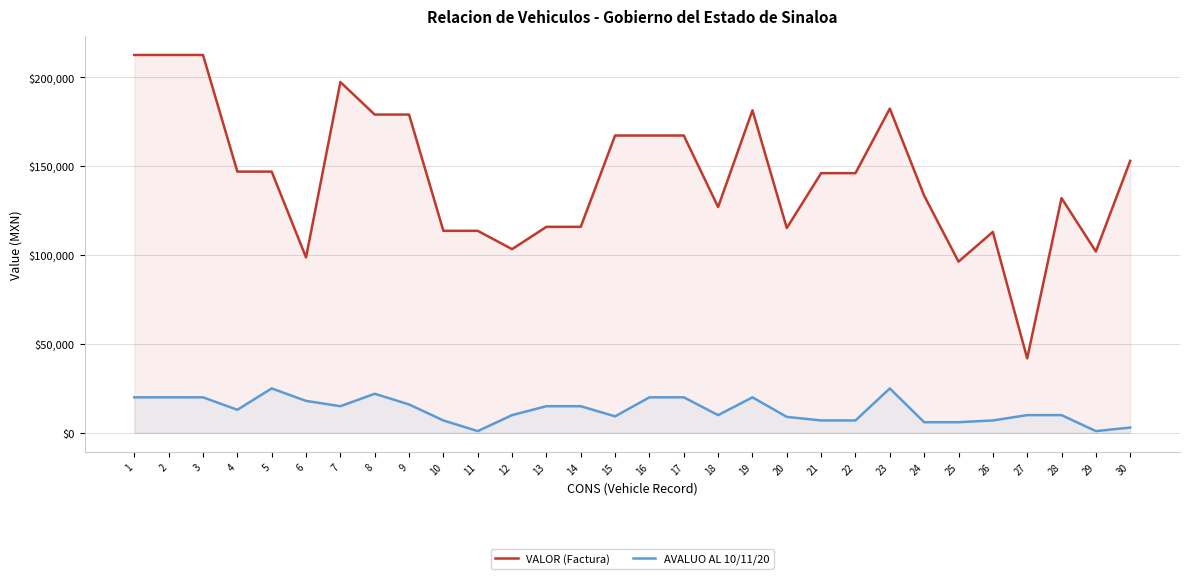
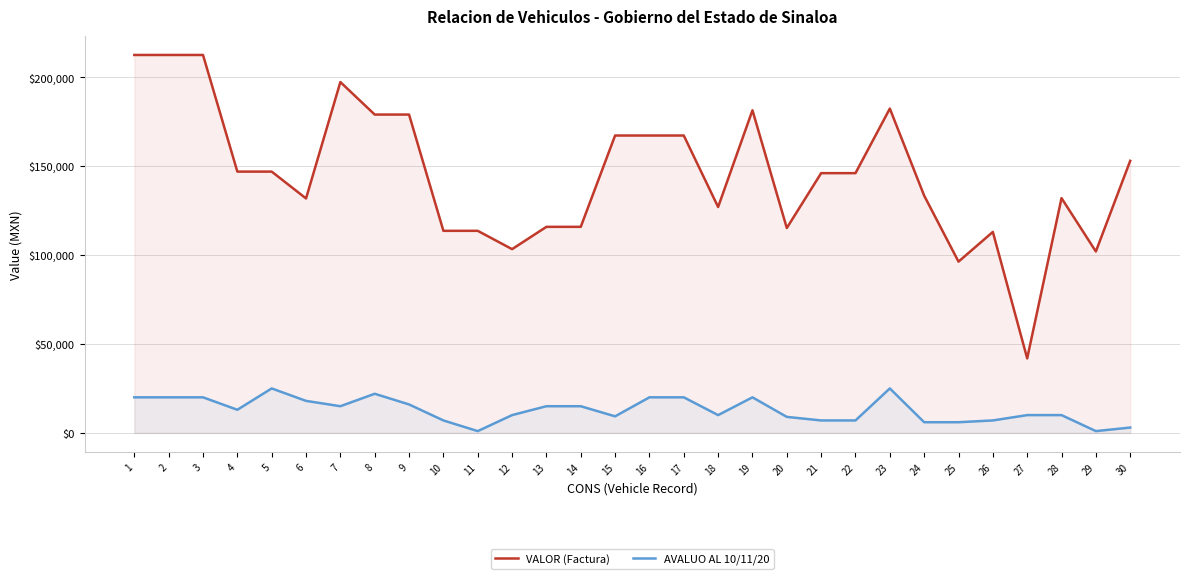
  {
    "VALOR (Factura)": {
      "1": "$213,000",
      "2": "$213,000",
      "3": "$213,000",
      "4": "$147,000",
      "5": "$147,000",
-     "6": "$99,000",
+     "6": "$132,000",
      "7": "$197,000",
      "8": "$179,000",
      "9": "$179,000",
      "10": "$114,000",
      "11": "$114,000",
      "12": "$103,000",
      "13": "$116,000",
      "14": "$116,000",
      "15": "$167,000",
      "16": "$167,000",
      "17": "$167,000",
      "18": "$127,000",
      "19": "$181,000",
      "20": "$115,000",
      "21": "$146,000",
      "22": "$146,000",
      "23": "$182,000",
      "24": "$133,000",
      "25": "$96,000",
      "26": "$113,000",
      "27": "$42,000",
      "28": "$132,000",
      "29": "$102,000",
      "30": "$153,000"
    },
    "AVALUO AL 10/11/20": {
      "1": "$20,000",
      "2": "$20,000",
      "3": "$20,000",
      "4": "$13,000",
      "5": "$25,000",
      "6": "$18,000",
      "7": "$15,000",
      "8": "$22,000",
      "9": "$16,000",
      "10": "$7,000",
      "11": "$1,000",
      "12": "$10,000",
      "13": "$15,000",
      "14": "$15,000",
      "15": "$9,000",
      "16": "$20,000",
      "17": "$20,000",
      "18": "$10,000",
      "19": "$20,000",
      "20": "$9,000",
      "21": "$7,000",
      "22": "$7,000",
      "23": "$25,000",
      "24": "$6,000",
      "25": "$6,000",
      "26": "$7,000",
      "27": "$10,000",
      "28": "$10,000",
      "29": "$1,000",
      "30": "$3,000"
    }
  }
